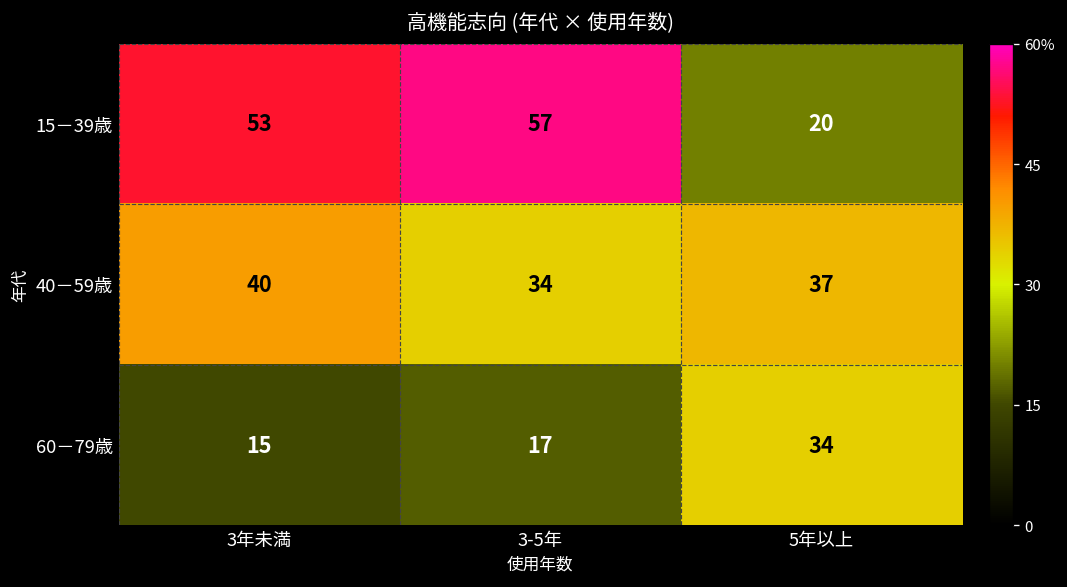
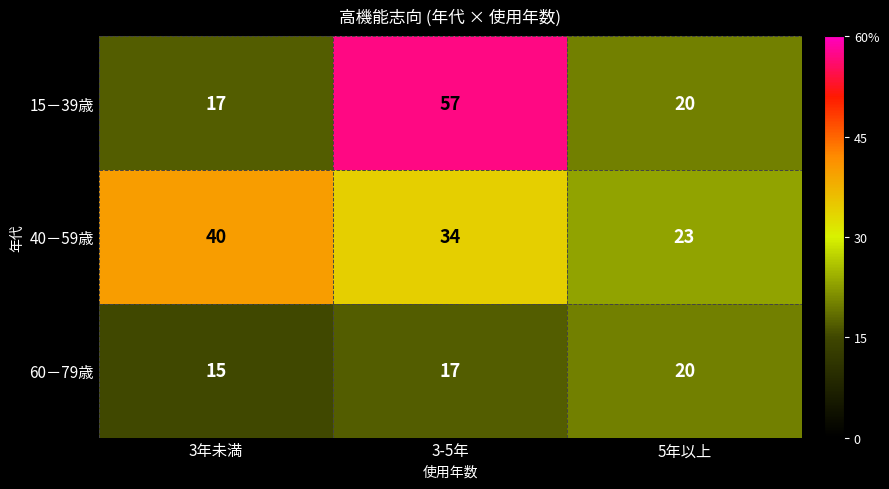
  {
    "15－39歳": {
-     "3年未満": 53,
+     "3年未満": 17,
      "3-5年": 57,
      "5年以上": 20
    },
    "40－59歳": {
      "3年未満": 40,
      "3-5年": 34,
-     "5年以上": 37
+     "5年以上": 23
    },
    "60－79歳": {
      "3年未満": 15,
      "3-5年": 17,
-     "5年以上": 34
+     "5年以上": 20
    }
  }
